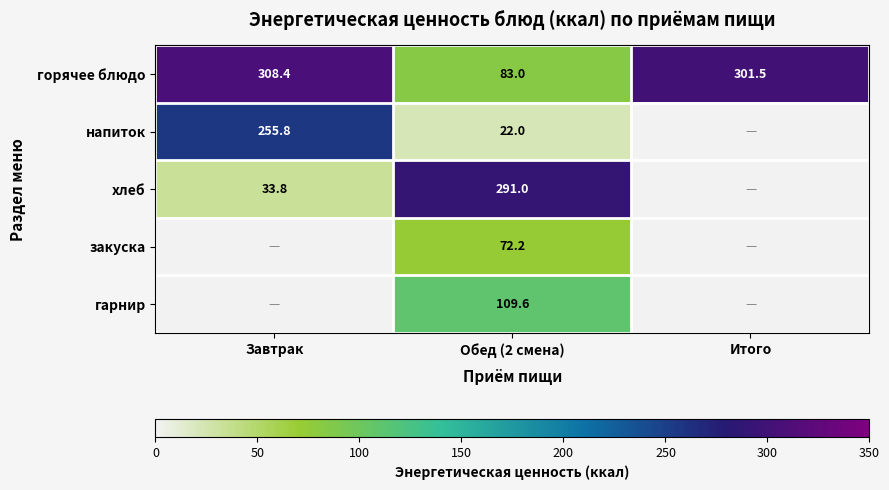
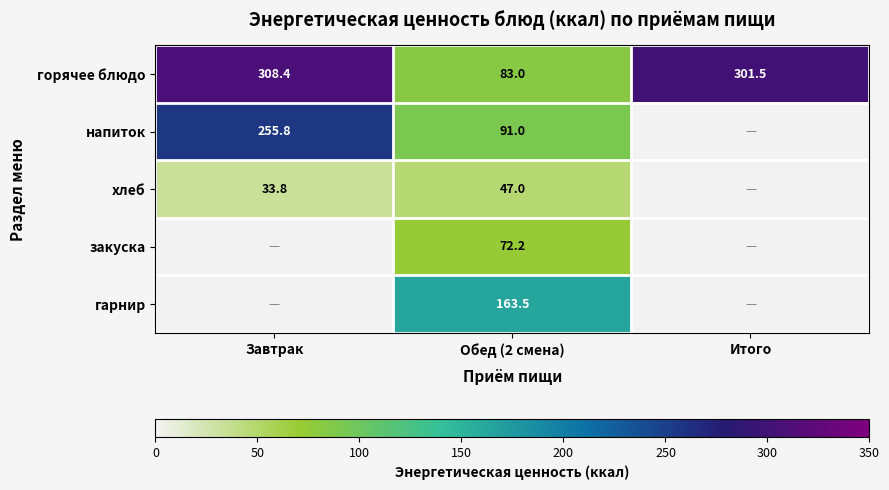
  {
    "горячее блюдо": {
      "Завтрак": 308.4,
      "Обед (2 смена)": 83.0,
      "Итого": 301.5
    },
    "напиток": {
      "Завтрак": 255.8,
-     "Обед (2 смена)": 22.0
+     "Обед (2 смена)": 91.0
    },
    "хлеб": {
      "Завтрак": 33.8,
-     "Обед (2 смена)": 291.0
+     "Обед (2 смена)": 47.0
    },
    "закуска": {
      "Обед (2 смена)": 72.2
    },
    "гарнир": {
-     "Обед (2 смена)": 109.6
+     "Обед (2 смена)": 163.5
    }
  }
